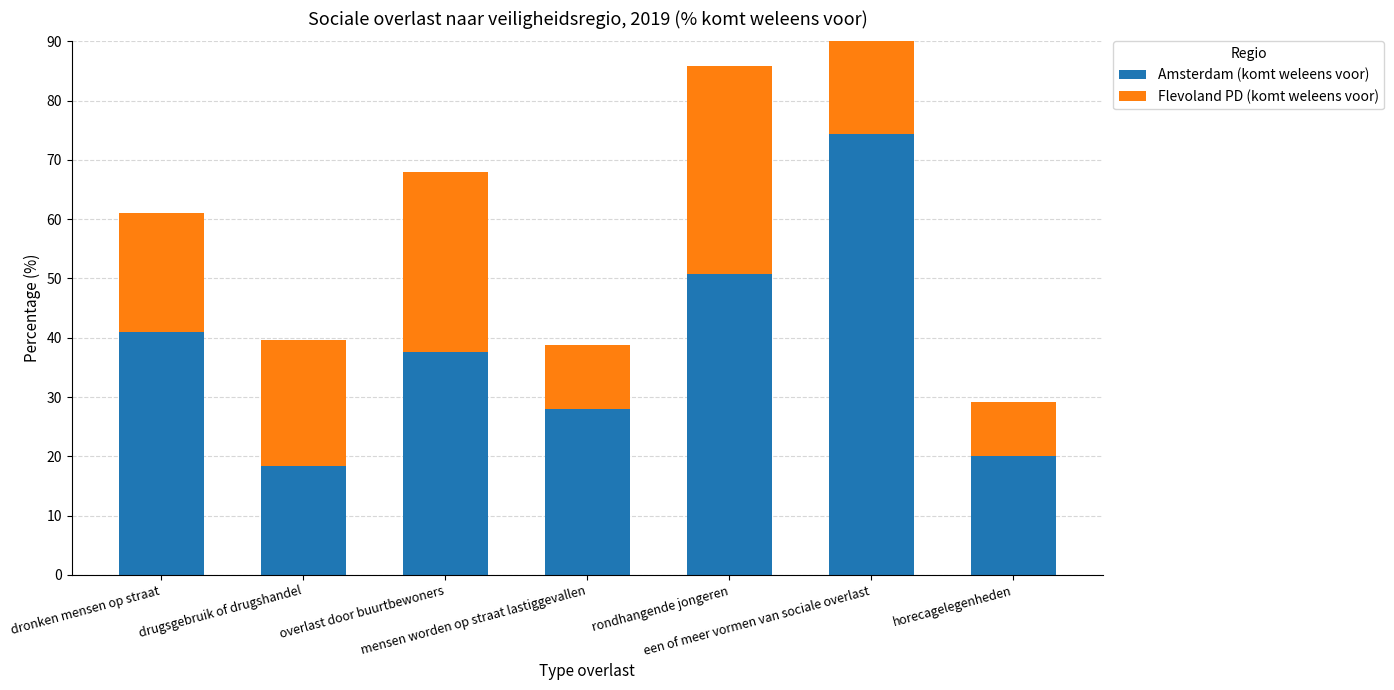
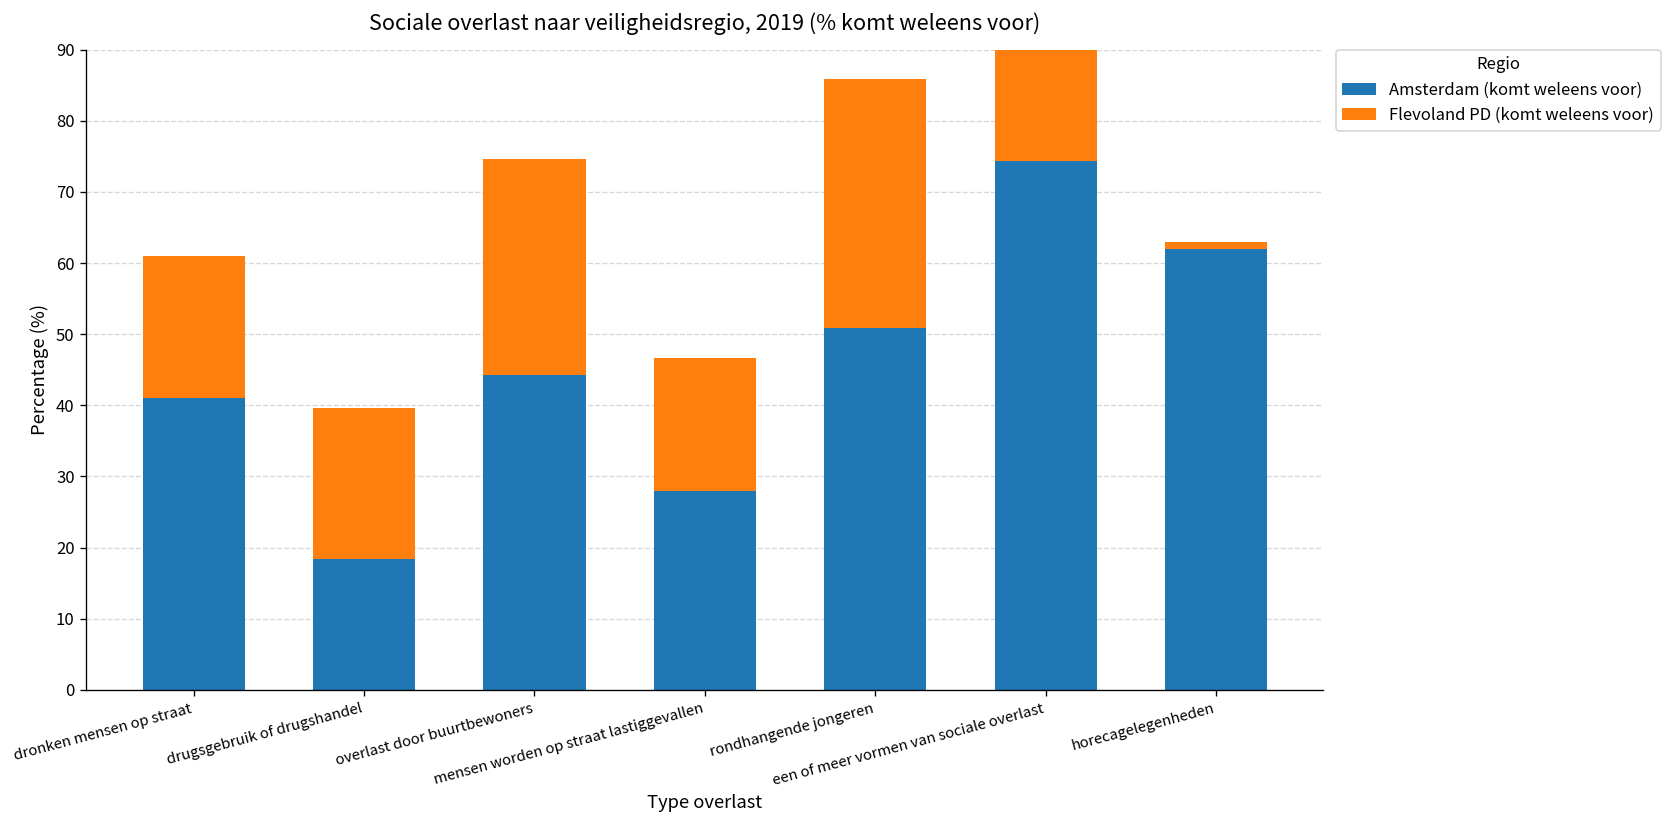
  {
    "Amsterdam (komt weleens voor)": {
      "dronken mensen op straat": 41,
      "drugsgebruik of drugshandel": 18,
-     "overlast door buurtbewoners": 38,
+     "overlast door buurtbewoners": 44,
      "mensen worden op straat lastiggevallen": 28,
      "rondhangende jongeren": 51,
      "een of meer vormen van sociale overlast": 74,
-     "horecagelegenheden": 20
+     "horecagelegenheden": 62
    },
    "Flevoland PD (komt weleens voor)": {
      "dronken mensen op straat": 20,
      "drugsgebruik of drugshandel": 21,
      "overlast door buurtbewoners": 30,
-     "mensen worden op straat lastiggevallen": 11,
+     "mensen worden op straat lastiggevallen": 19,
      "rondhangende jongeren": 35,
-     "horecagelegenheden": 9
+     "horecagelegenheden": 1
    }
  }
